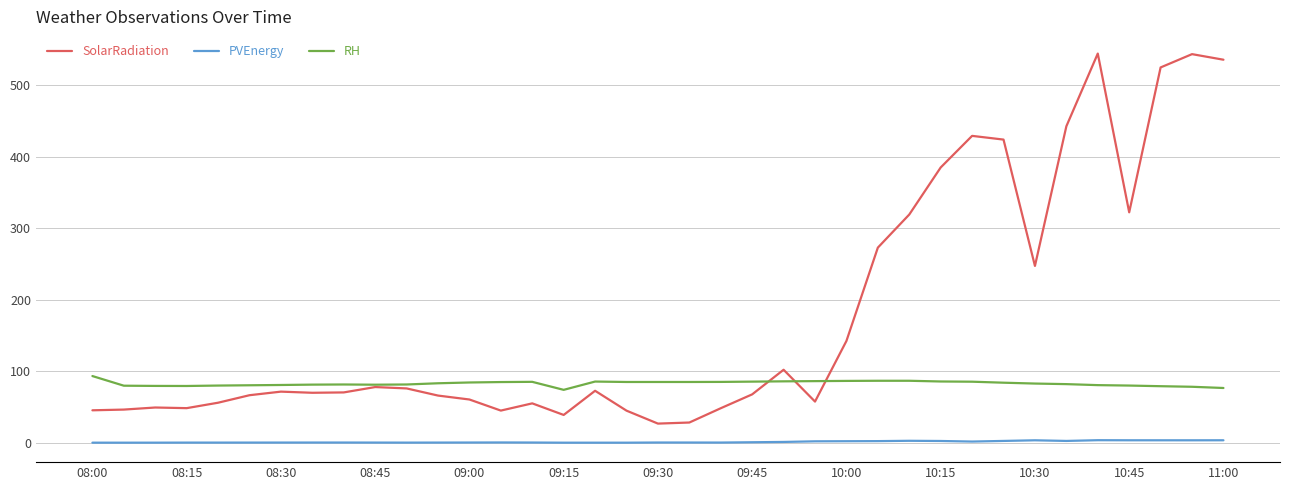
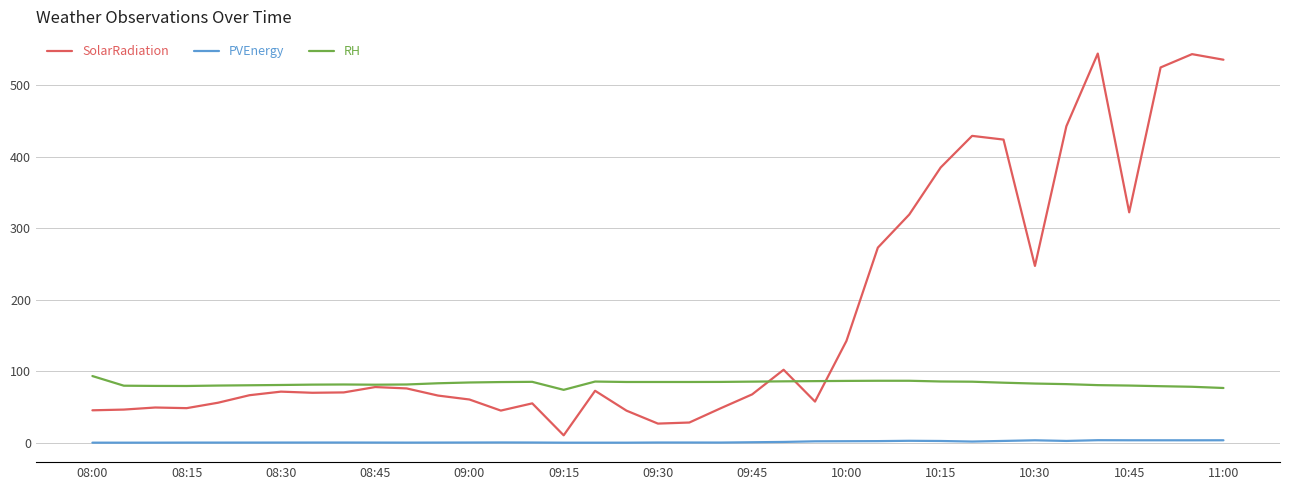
  {
    "SolarRadiation": {
      "08:00": 50,
      "08:15": 50,
      "08:30": 70,
      "09:00": 60,
-     "09:15": 40,
+     "09:15": 10,
      "09:30": 30,
      "09:45": 70,
      "10:00": 140,
      "10:15": 390,
      "10:30": 250,
      "10:45": 320,
      "11:00": 540
    },
    "PVEnergy": {
      "08:00": 0,
      "08:15": 0,
      "08:30": 0,
      "08:45": 0,
      "09:00": 0,
      "09:15": 0,
      "09:30": 0,
      "09:45": 0,
      "10:00": 0,
      "10:15": 0,
      "10:30": 0,
      "10:45": 0,
      "11:00": 0
    },
    "RH": {
      "08:00": 90,
      "08:15": 80,
      "08:30": 80,
      "09:00": 80,
      "09:15": 70,
      "09:30": 90,
      "09:45": 90,
      "10:00": 90,
      "10:15": 90,
      "10:30": 80,
      "10:45": 80,
      "11:00": 80
    }
  }
